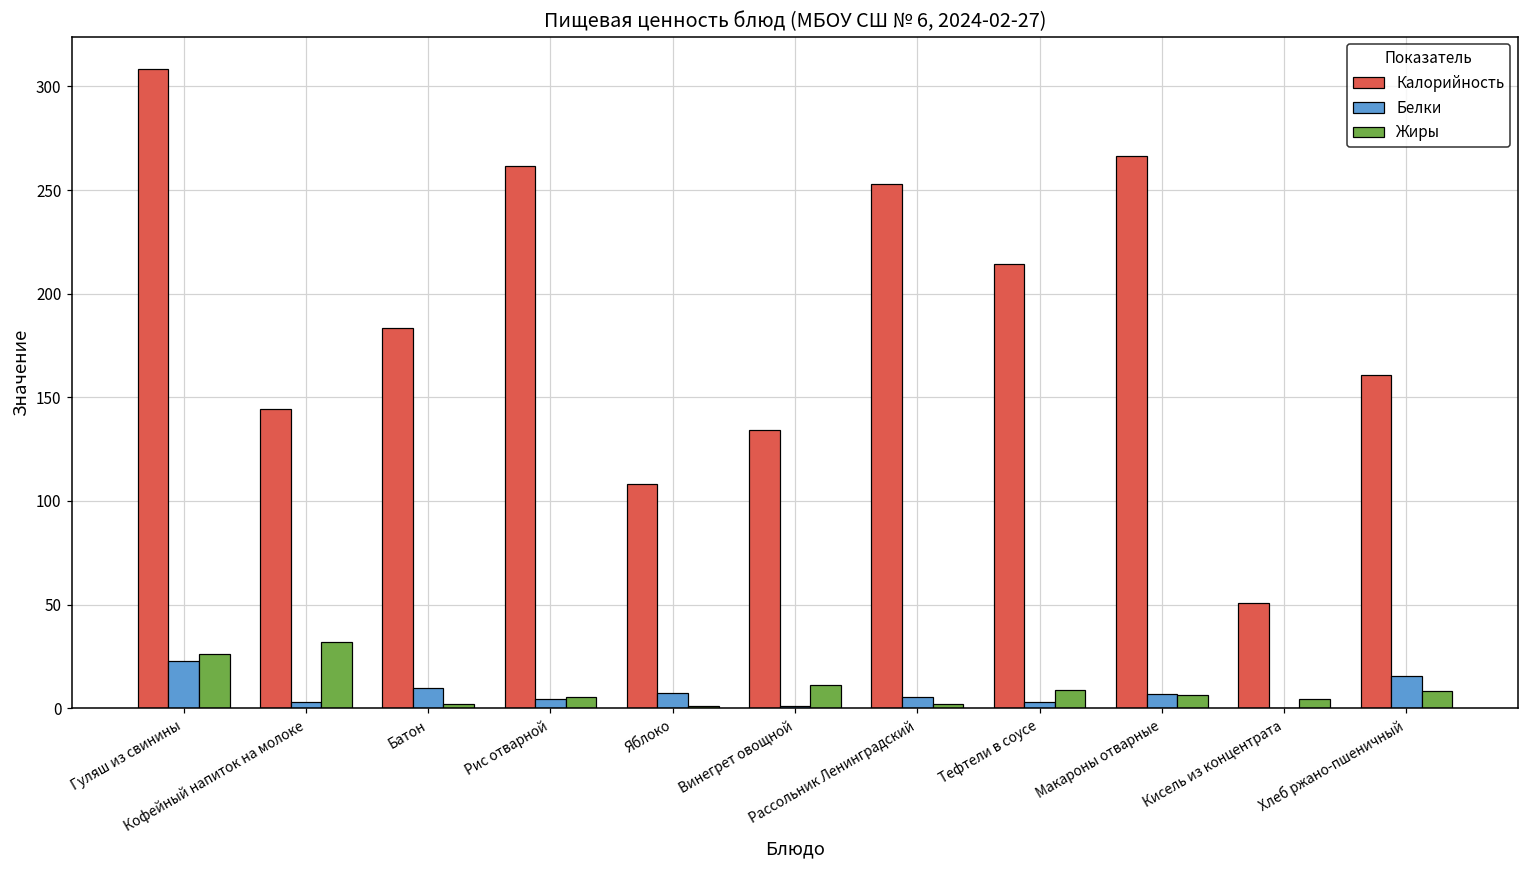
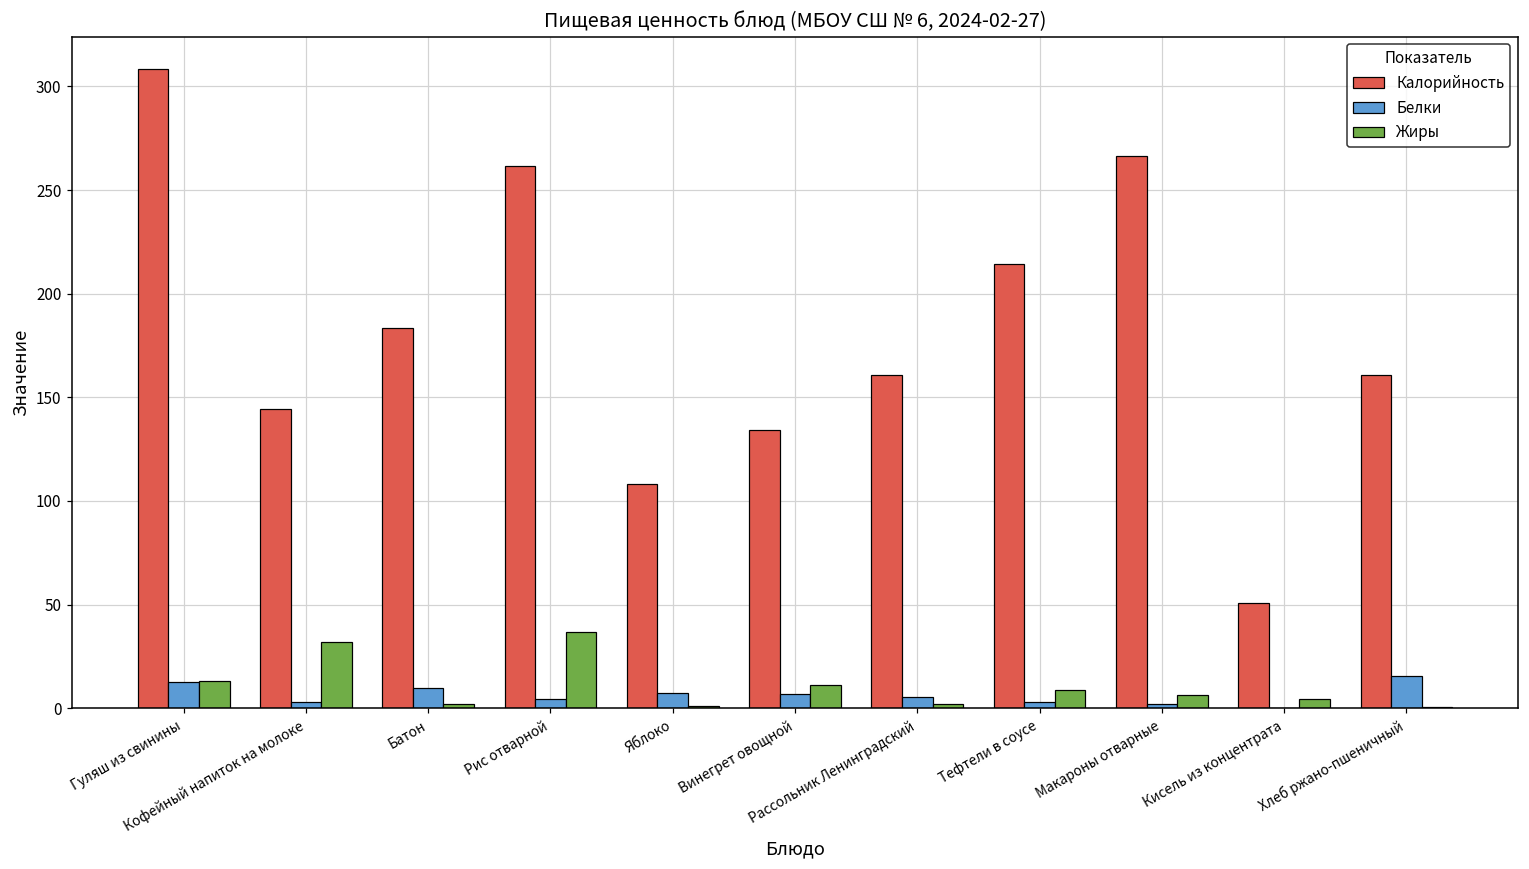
  {
    "Калорийность": {
      "Гуляш из свинины": 309,
      "Кофейный напиток на молоке": 144,
      "Батон": 183,
      "Рис отварной": 262,
      "Яблоко": 108,
      "Винегрет овощной": 134,
-     "Рассольник Ленинградский": 253,
+     "Рассольник Ленинградский": 161,
      "Тефтели в соусе": 214,
      "Макароны отварные": 266,
      "Кисель из концентрата": 51,
      "Хлеб ржано-пшеничный": 161
    },
    "Белки": {
-     "Гуляш из свинины": 23,
+     "Гуляш из свинины": 13,
      "Кофейный напиток на молоке": 3,
      "Батон": 10,
      "Рис отварной": 5,
      "Яблоко": 7,
-     "Винегрет овощной": 1,
+     "Винегрет овощной": 7,
      "Рассольник Ленинградский": 5,
      "Тефтели в соусе": 3,
-     "Макароны отварные": 7,
+     "Макароны отварные": 2,
      "Кисель из концентрата": 0,
      "Хлеб ржано-пшеничный": 16
    },
    "Жиры": {
-     "Гуляш из свинины": 26,
+     "Гуляш из свинины": 13,
      "Кофейный напиток на молоке": 32,
      "Батон": 2,
-     "Рис отварной": 6,
+     "Рис отварной": 37,
      "Винегрет овощной": 11,
      "Рассольник Ленинградский": 2,
      "Тефтели в соусе": 9,
      "Макароны отварные": 6,
      "Кисель из концентрата": 5,
-     "Хлеб ржано-пшеничный": 8
+     "Хлеб ржано-пшеничный": 1
    }
  }
